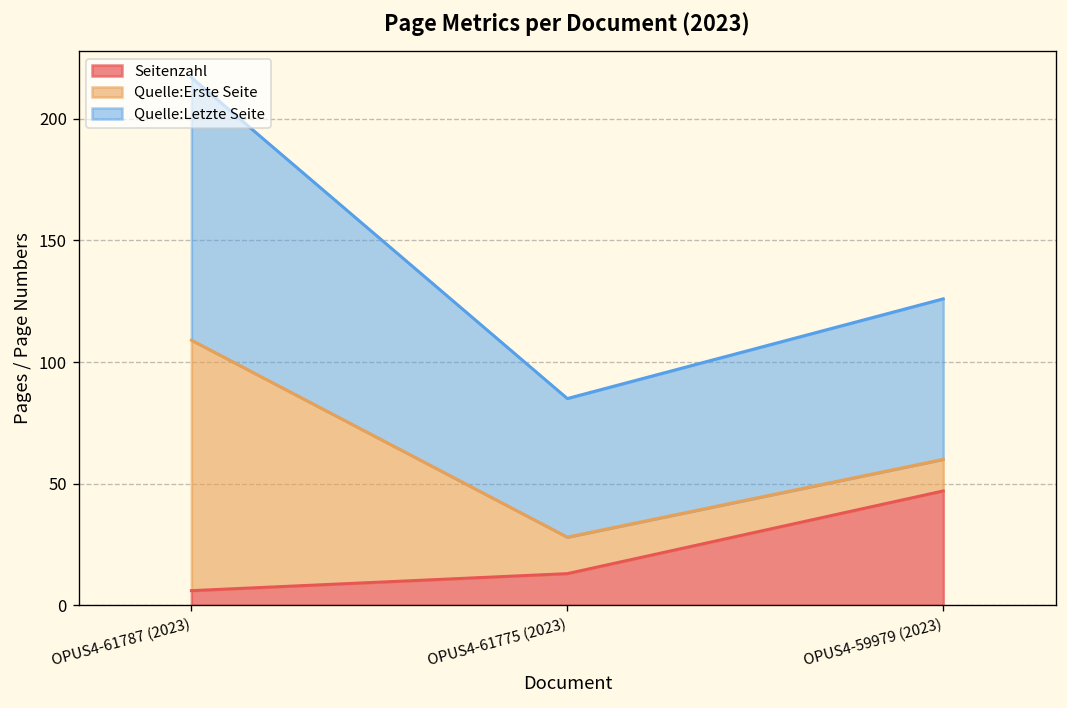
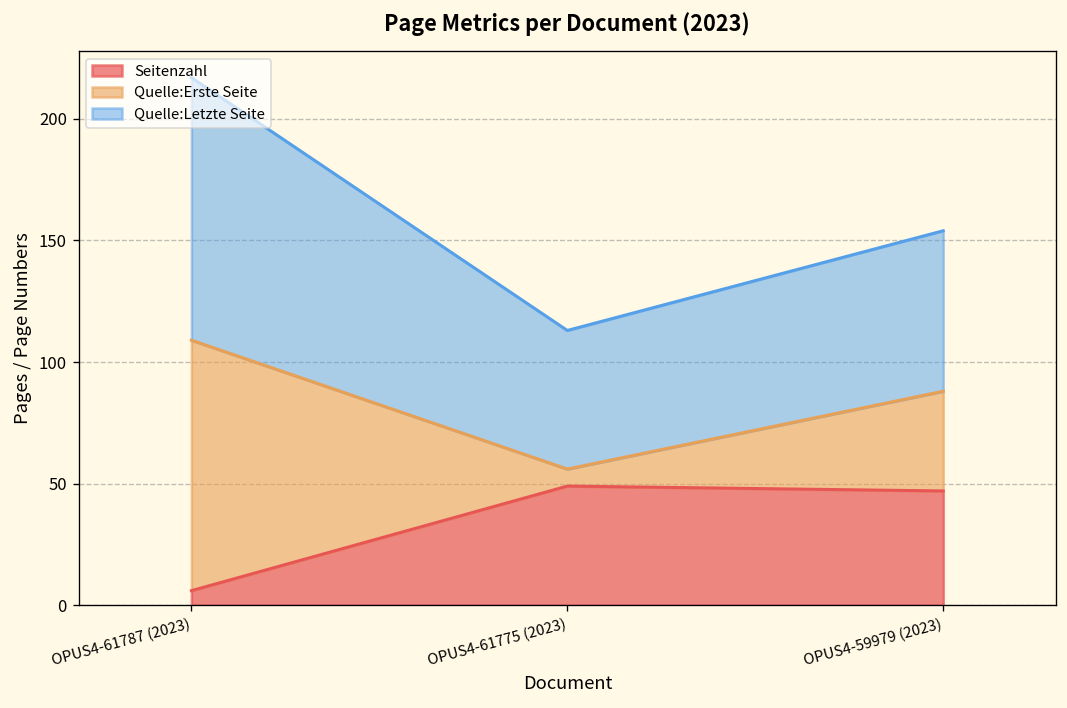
  {
    "Seitenzahl": {
      "OPUS4-61787 (2023)": 6,
-     "OPUS4-61775 (2023)": 13,
+     "OPUS4-61775 (2023)": 49,
      "OPUS4-59979 (2023)": 47
    },
    "Quelle:Erste Seite": {
      "OPUS4-61787 (2023)": 103,
-     "OPUS4-61775 (2023)": 15,
-     "OPUS4-59979 (2023)": 13
+     "OPUS4-61775 (2023)": 7,
+     "OPUS4-59979 (2023)": 41
    },
    "Quelle:Letzte Seite": {
      "OPUS4-61775 (2023)": 57,
      "OPUS4-59979 (2023)": 66
    }
  }
